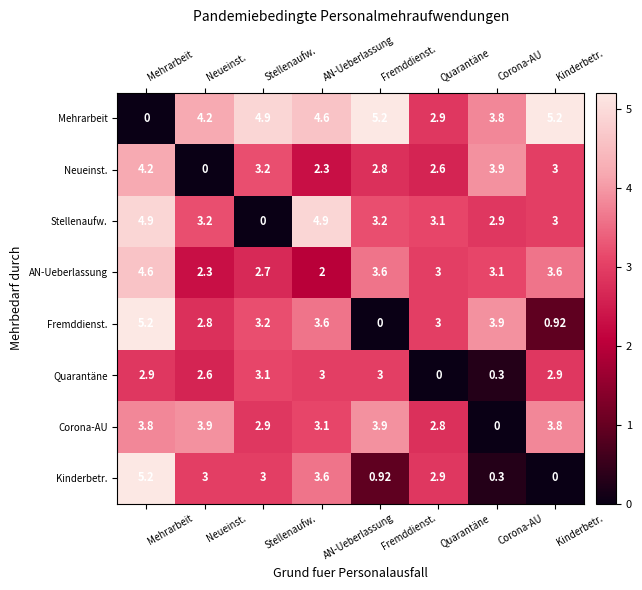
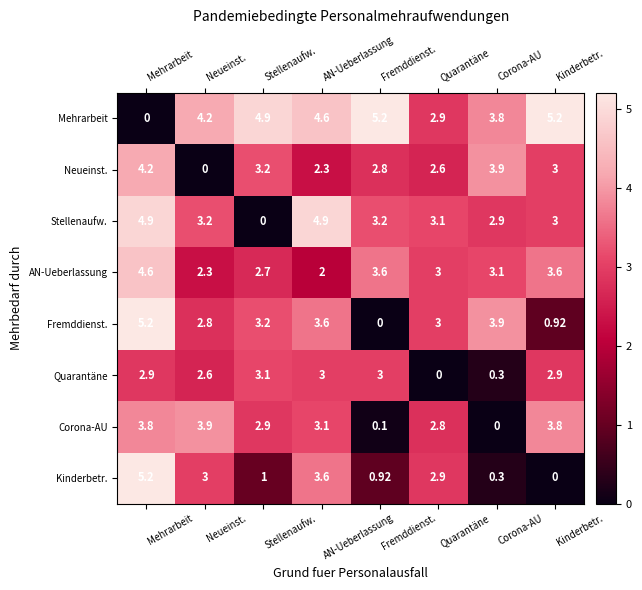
  {
    "Mehrarbeit": {
      "Mehrarbeit": 0,
      "Neueinst.": 4.2,
      "AN-Ueberlassung": 4.6,
      "Quarantäne": 2.9,
      "Corona-AU": 3.8
    },
    "Neueinst.": {
      "Mehrarbeit": 4.2,
      "Neueinst.": 0,
      "Stellenaufw.": 3.2,
      "AN-Ueberlassung": 2.3,
      "Fremddienst.": 2.8,
      "Quarantäne": 2.6,
      "Corona-AU": 3.9,
      "Kinderbetr.": 3
    },
    "Stellenaufw.": {
      "Neueinst.": 3.2,
      "Stellenaufw.": 0,
      "Fremddienst.": 3.2,
      "Quarantäne": 3.1,
      "Corona-AU": 2.9,
      "Kinderbetr.": 3
    },
    "AN-Ueberlassung": {
      "Mehrarbeit": 4.6,
      "Neueinst.": 2.3,
      "Stellenaufw.": 2.7,
      "AN-Ueberlassung": 2,
      "Fremddienst.": 3.6,
      "Quarantäne": 3,
      "Corona-AU": 3.1,
      "Kinderbetr.": 3.6
    },
    "Fremddienst.": {
      "Neueinst.": 2.8,
      "Stellenaufw.": 3.2,
      "AN-Ueberlassung": 3.6,
      "Fremddienst.": 0,
      "Quarantäne": 3,
      "Corona-AU": 3.9,
      "Kinderbetr.": 0.92
    },
    "Quarantäne": {
      "Mehrarbeit": 2.9,
      "Neueinst.": 2.6,
      "Stellenaufw.": 3.1,
      "AN-Ueberlassung": 3,
      "Fremddienst.": 3,
      "Quarantäne": 0,
      "Corona-AU": 0.3,
      "Kinderbetr.": 2.9
    },
    "Corona-AU": {
      "Mehrarbeit": 3.8,
      "Neueinst.": 3.9,
      "Stellenaufw.": 2.9,
      "AN-Ueberlassung": 3.1,
-     "Fremddienst.": 3.9,
+     "Fremddienst.": 0.1,
      "Quarantäne": 2.8,
      "Corona-AU": 0,
      "Kinderbetr.": 3.8
    },
    "Kinderbetr.": {
      "Neueinst.": 3,
-     "Stellenaufw.": 3,
+     "Stellenaufw.": 1,
      "AN-Ueberlassung": 3.6,
      "Fremddienst.": 0.92,
      "Quarantäne": 2.9,
      "Corona-AU": 0.3,
      "Kinderbetr.": 0
    }
  }
